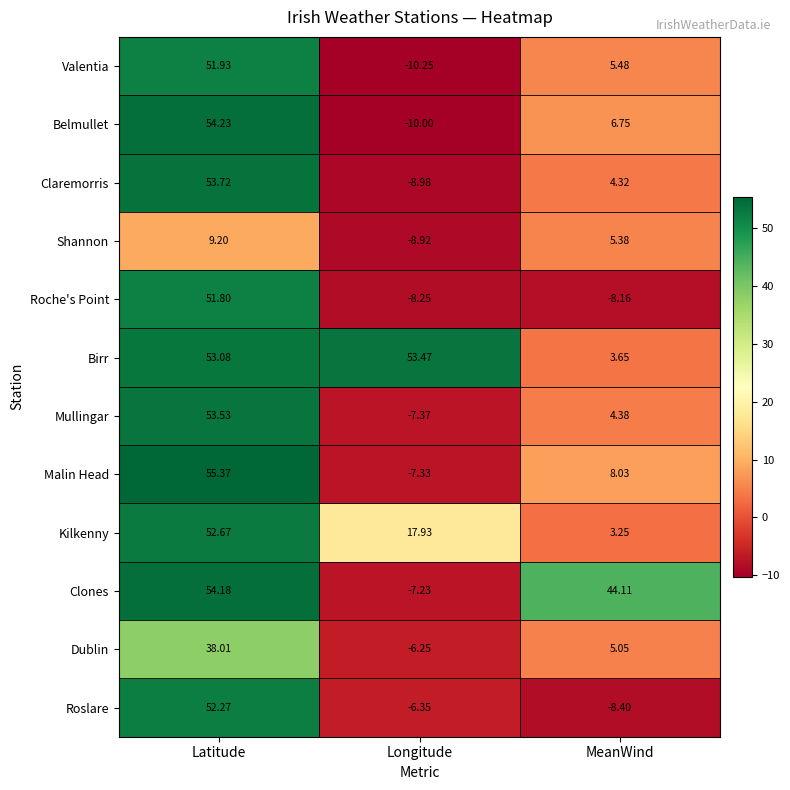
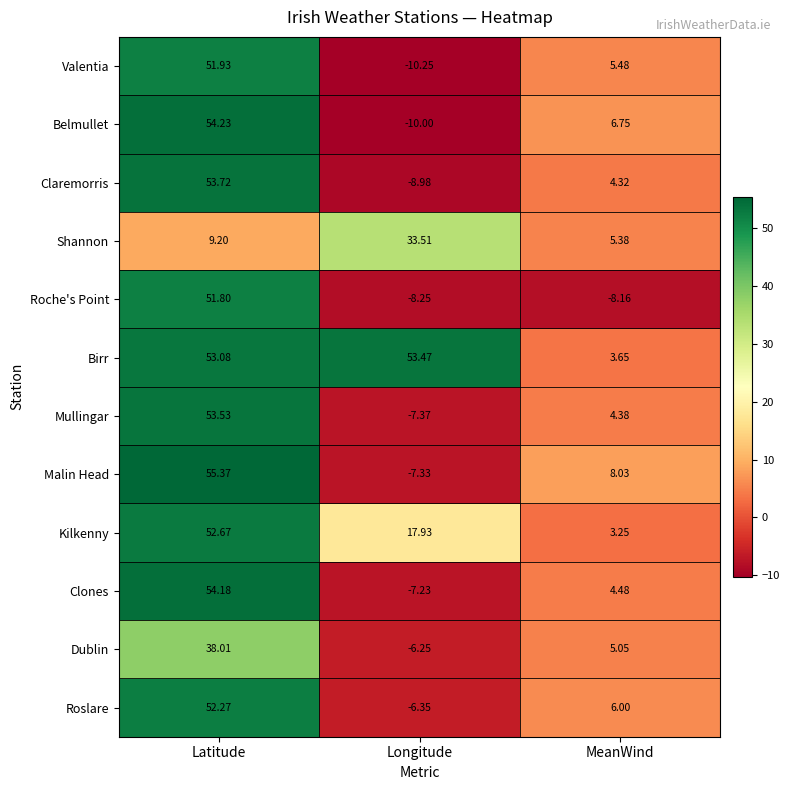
  {
    "Valentia": {
      "Latitude": 51.93,
      "Longitude": -10.25,
      "MeanWind": 5.48
    },
    "Belmullet": {
      "Latitude": 54.23,
      "Longitude": -10.00,
      "MeanWind": 6.75
    },
    "Claremorris": {
      "Latitude": 53.72,
      "Longitude": -8.98,
      "MeanWind": 4.32
    },
    "Shannon": {
      "Latitude": 9.20,
-     "Longitude": -8.92,
+     "Longitude": 33.51,
      "MeanWind": 5.38
    },
    "Roche's Point": {
      "Latitude": 51.80,
      "Longitude": -8.25,
      "MeanWind": -8.16
    },
    "Birr": {
      "Latitude": 53.08,
      "Longitude": 53.47,
      "MeanWind": 3.65
    },
    "Mullingar": {
      "Latitude": 53.53,
      "Longitude": -7.37,
      "MeanWind": 4.38
    },
    "Malin Head": {
      "Latitude": 55.37,
      "Longitude": -7.33,
      "MeanWind": 8.03
    },
    "Kilkenny": {
      "Latitude": 52.67,
      "Longitude": 17.93,
      "MeanWind": 3.25
    },
    "Clones": {
      "Latitude": 54.18,
      "Longitude": -7.23,
-     "MeanWind": 44.11
+     "MeanWind": 4.48
    },
    "Dublin": {
      "Latitude": 38.01,
      "Longitude": -6.25,
      "MeanWind": 5.05
    },
    "Roslare": {
      "Latitude": 52.27,
      "Longitude": -6.35,
-     "MeanWind": -8.40
+     "MeanWind": 6.00
    }
  }
